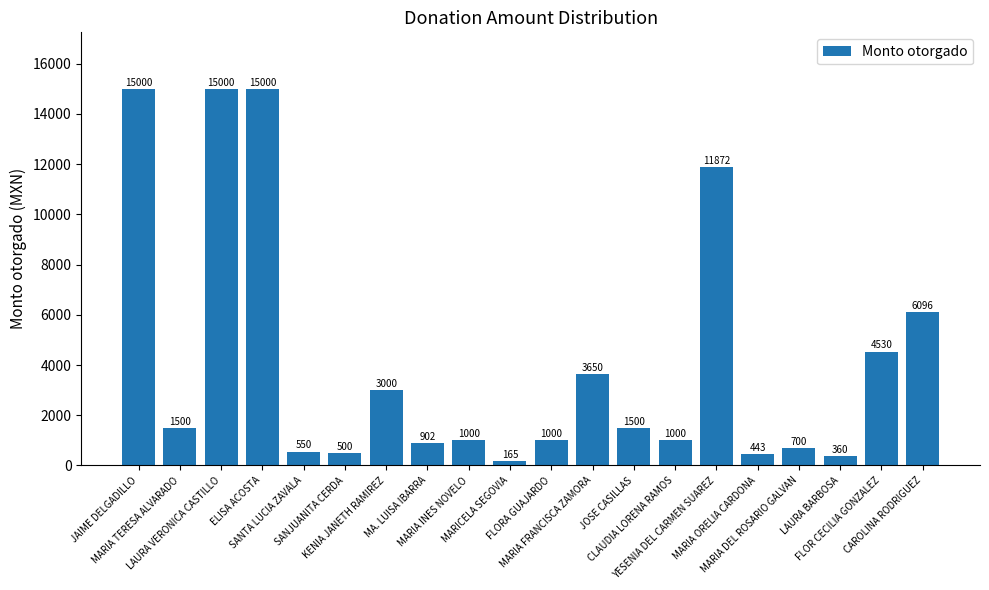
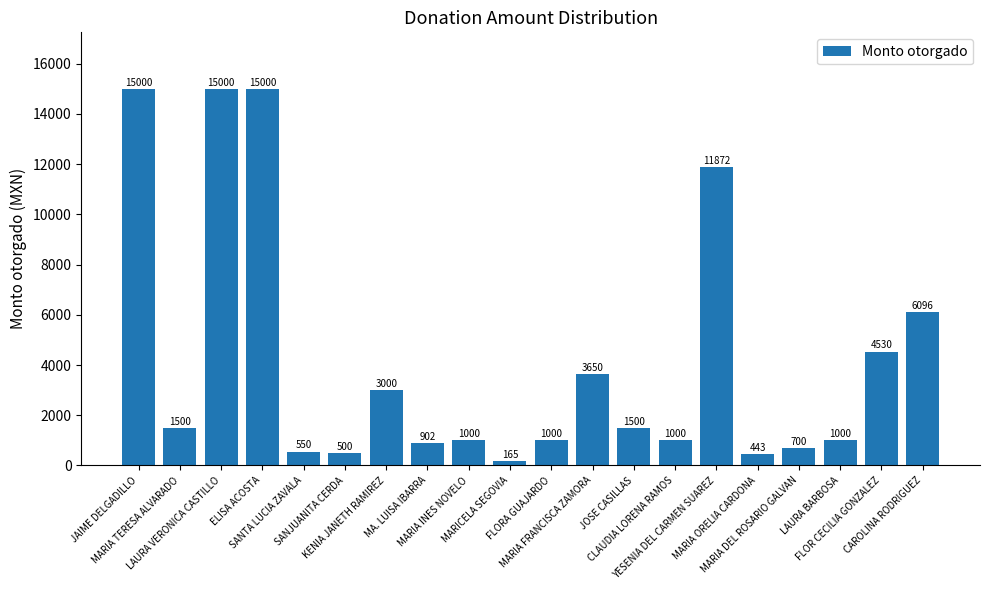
  {
    "JAIME DELGADILLO": 15000,
    "MARIA TERESA ALVARADO": 1500,
    "LAURA VERONICA CASTILLO": 15000,
    "ELISA ACOSTA": 15000,
    "SANTA LUCIA ZAVALA": 550,
    "SANJUANITA CERDA": 500,
    "KENIA JANETH RAMIREZ": 3000,
    "MA. LUISA IBARRA": 902,
    "MARIA INES NOVELO": 1000,
    "MARICELA SEGOVIA": 165,
    "FLORA GUAJARDO": 1000,
    "MARIA FRANCISCA ZAMORA": 3650,
    "JOSE CASILLAS": 1500,
    "CLAUDIA LORENA RAMOS": 1000,
    "YESENIA DEL CARMEN SUAREZ": 11872,
    "MARIA ORELIA CARDONA": 443,
    "MARIA DEL ROSARIO GALVAN": 700,
-   "LAURA BARBOSA": 360,
+   "LAURA BARBOSA": 1000,
    "FLOR CECILIA GONZALEZ": 4530,
    "CAROLINA RODRIGUEZ": 6096
  }
